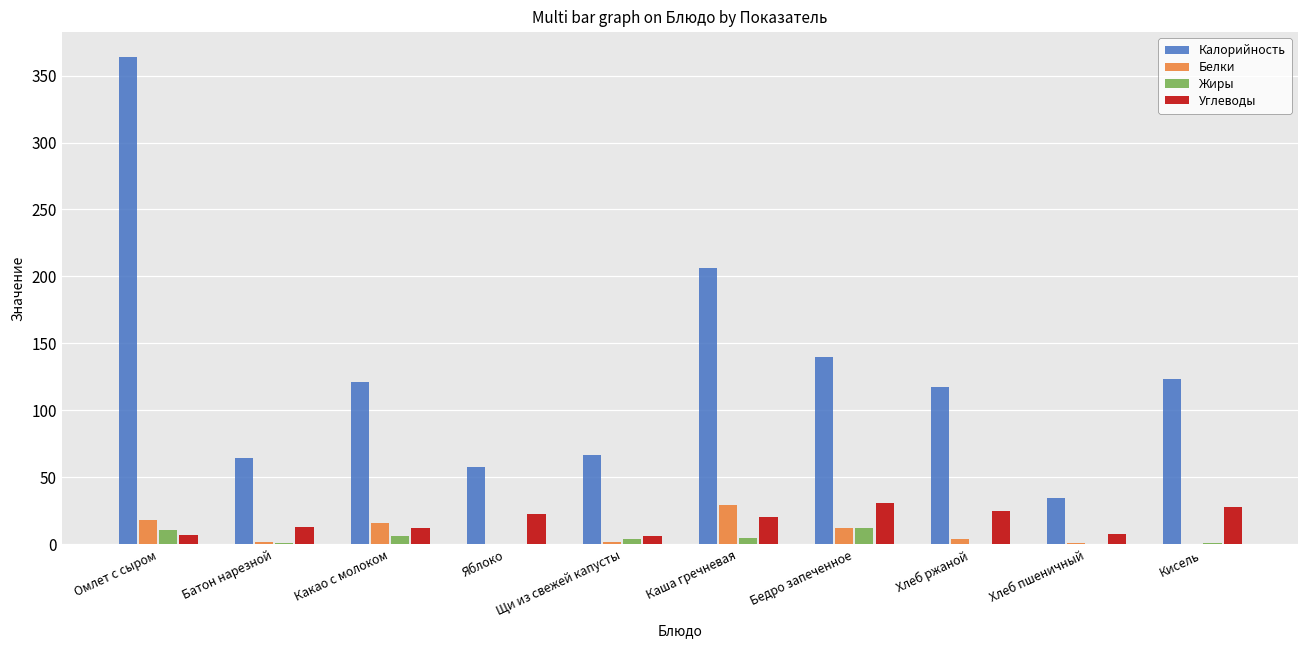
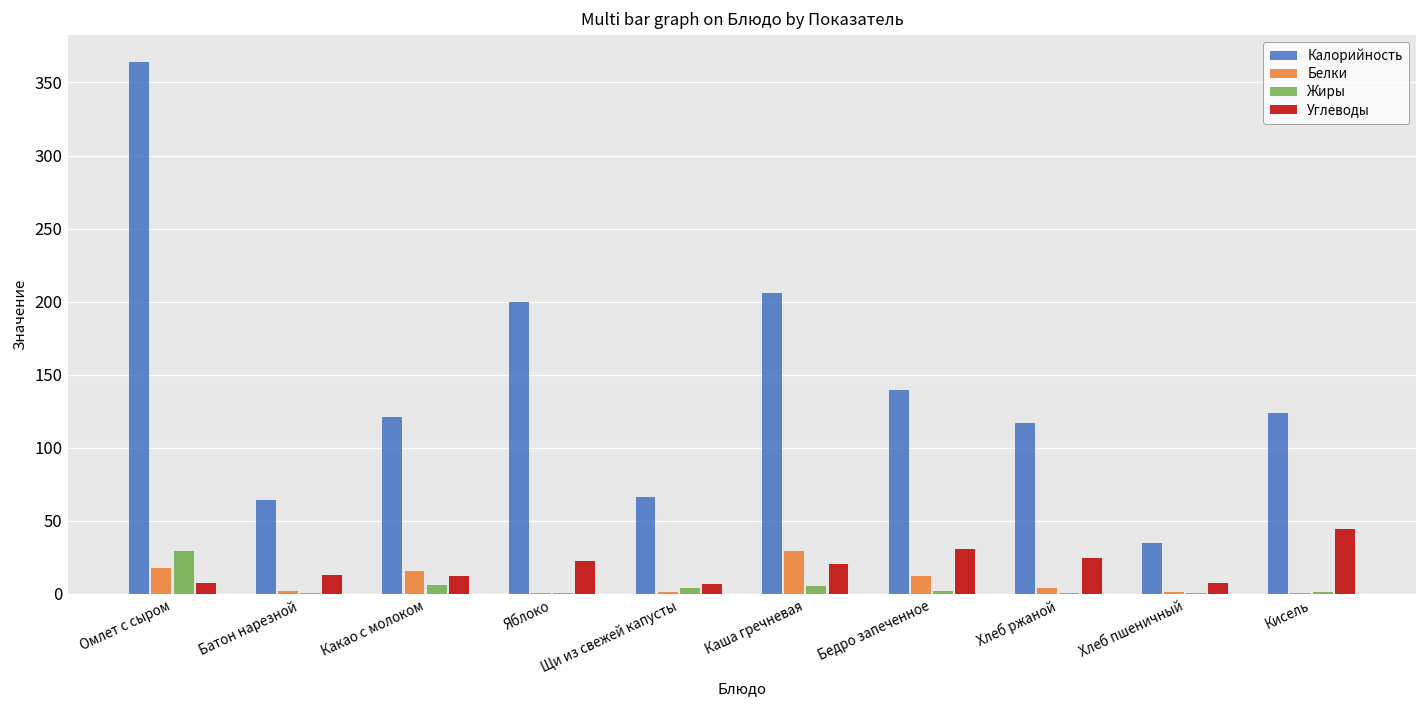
  {
    "Калорийность": {
      "Омлет с сыром": 364,
      "Батон нарезной": 64,
      "Какао с молоком": 121,
-     "Яблоко": 58,
+     "Яблоко": 200,
      "Щи из свежей капусты": 66,
      "Каша гречневая": 206,
      "Бедро запеченное": 140,
      "Хлеб ржаной": 117,
      "Хлеб пшеничный": 34,
      "Кисель": 124
    },
    "Белки": {
      "Омлет с сыром": 18,
      "Какао с молоком": 16,
      "Каша гречневая": 29,
      "Бедро запеченное": 12,
      "Хлеб ржаной": 4
    },
    "Жиры": {
-     "Омлет с сыром": 10,
+     "Омлет с сыром": 29,
      "Какао с молоком": 6,
      "Щи из свежей капусты": 4,
      "Каша гречневая": 5,
-     "Бедро запеченное": 12
+     "Бедро запеченное": 2
    },
    "Углеводы": {
      "Омлет с сыром": 7,
      "Батон нарезной": 13,
      "Какао с молоком": 12,
      "Яблоко": 23,
      "Щи из свежей капусты": 6,
      "Каша гречневая": 21,
      "Бедро запеченное": 31,
      "Хлеб ржаной": 25,
      "Хлеб пшеничный": 7,
-     "Кисель": 28
+     "Кисель": 44
    }
  }
